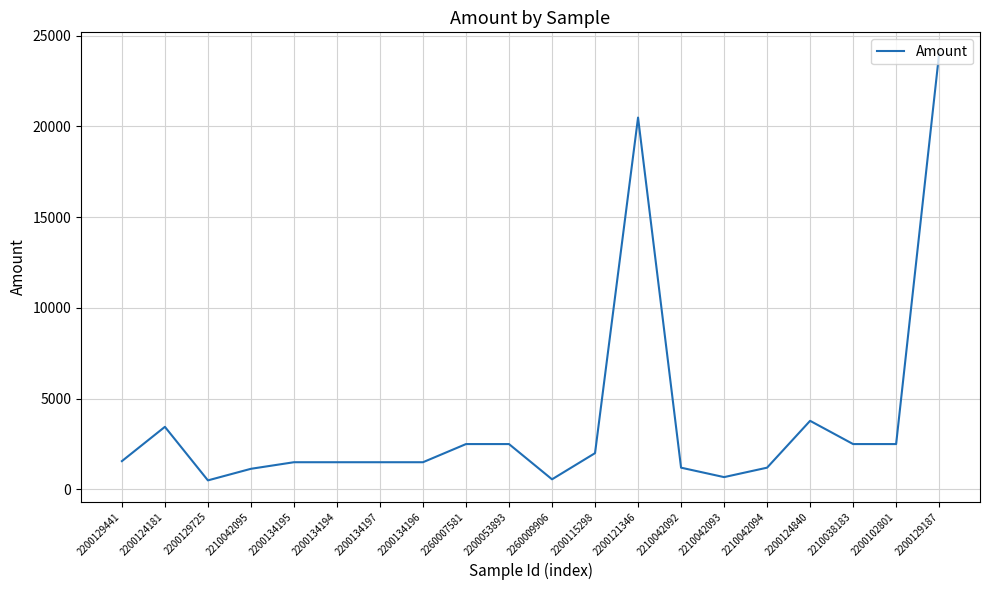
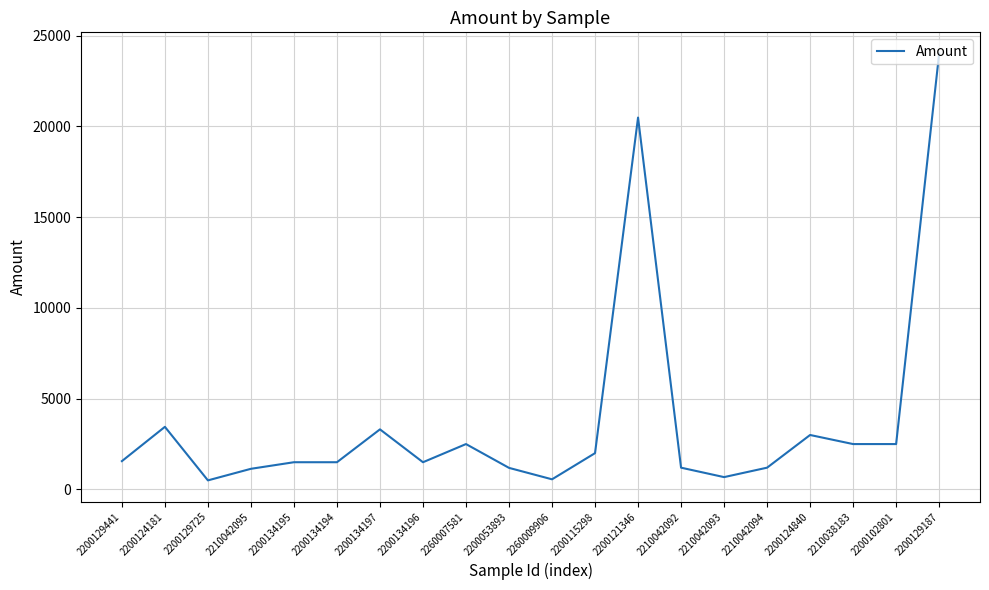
  {
    "2200129441": 1600,
    "2200124181": 3400,
    "2200129725": 500,
    "2210042095": 1100,
    "2200134195": 1500,
    "2200134194": 1500,
-   "2200134197": 1500,
+   "2200134197": 3300,
    "2200134196": 1500,
    "2260007581": 2500,
-   "2200053893": 2500,
+   "2200053893": 1200,
    "2260009906": 600,
    "2200115298": 2000,
    "2200121346": 20500,
    "2210042092": 1200,
    "2210042093": 700,
    "2210042094": 1200,
-   "2200124840": 3800,
+   "2200124840": 3000,
    "2210038183": 2500,
    "2200102801": 2500
  }
